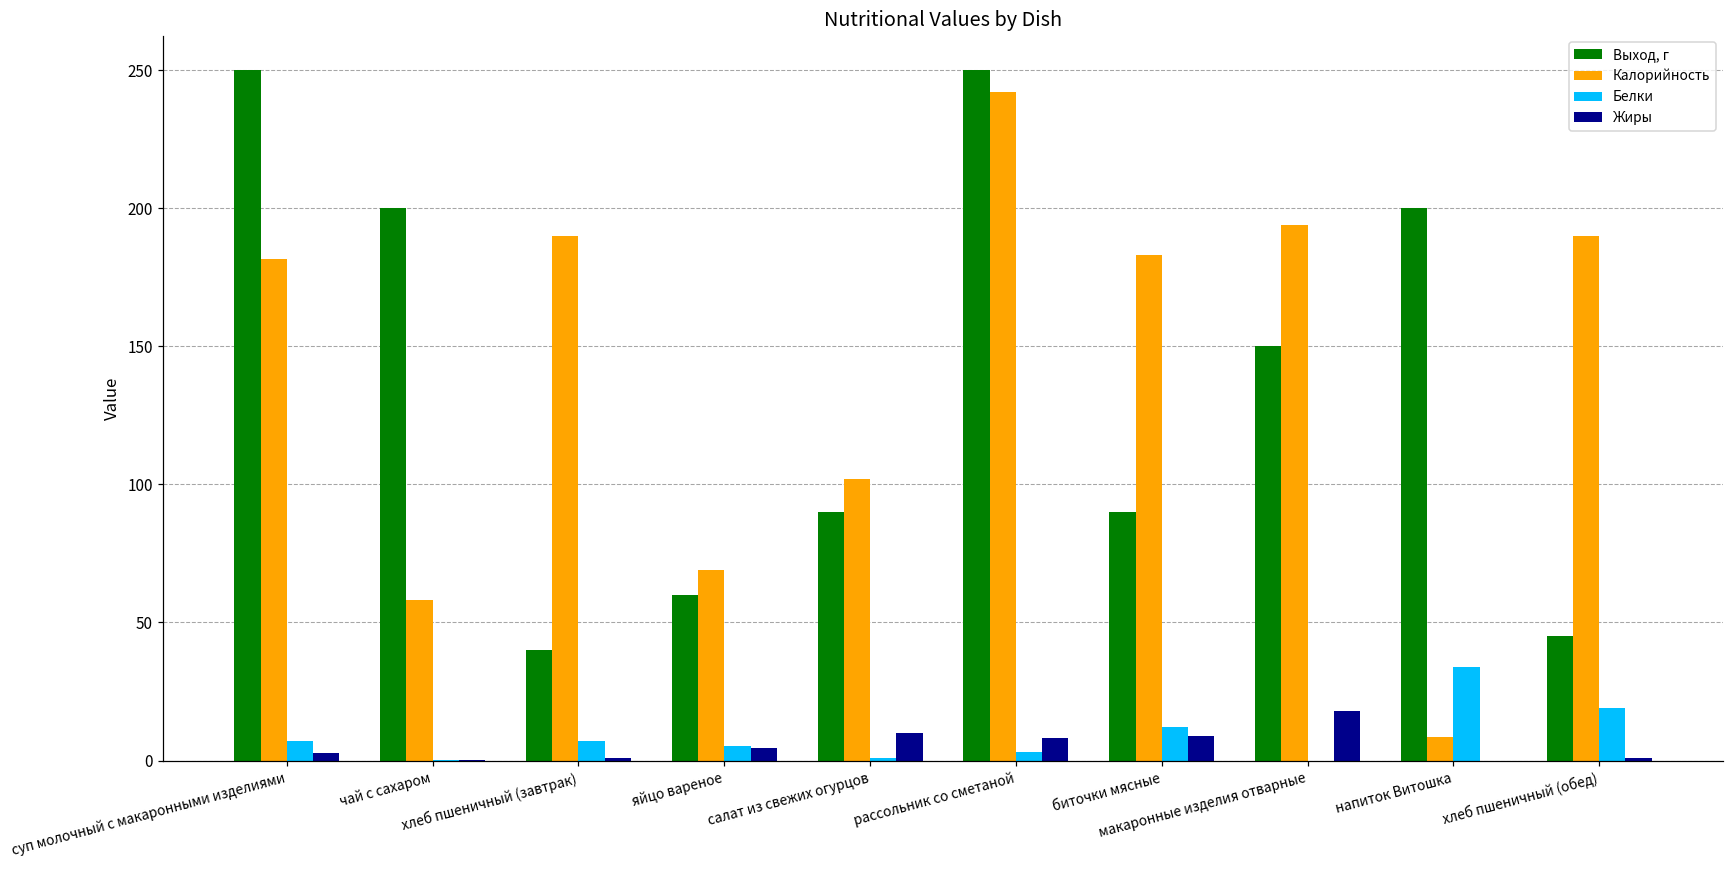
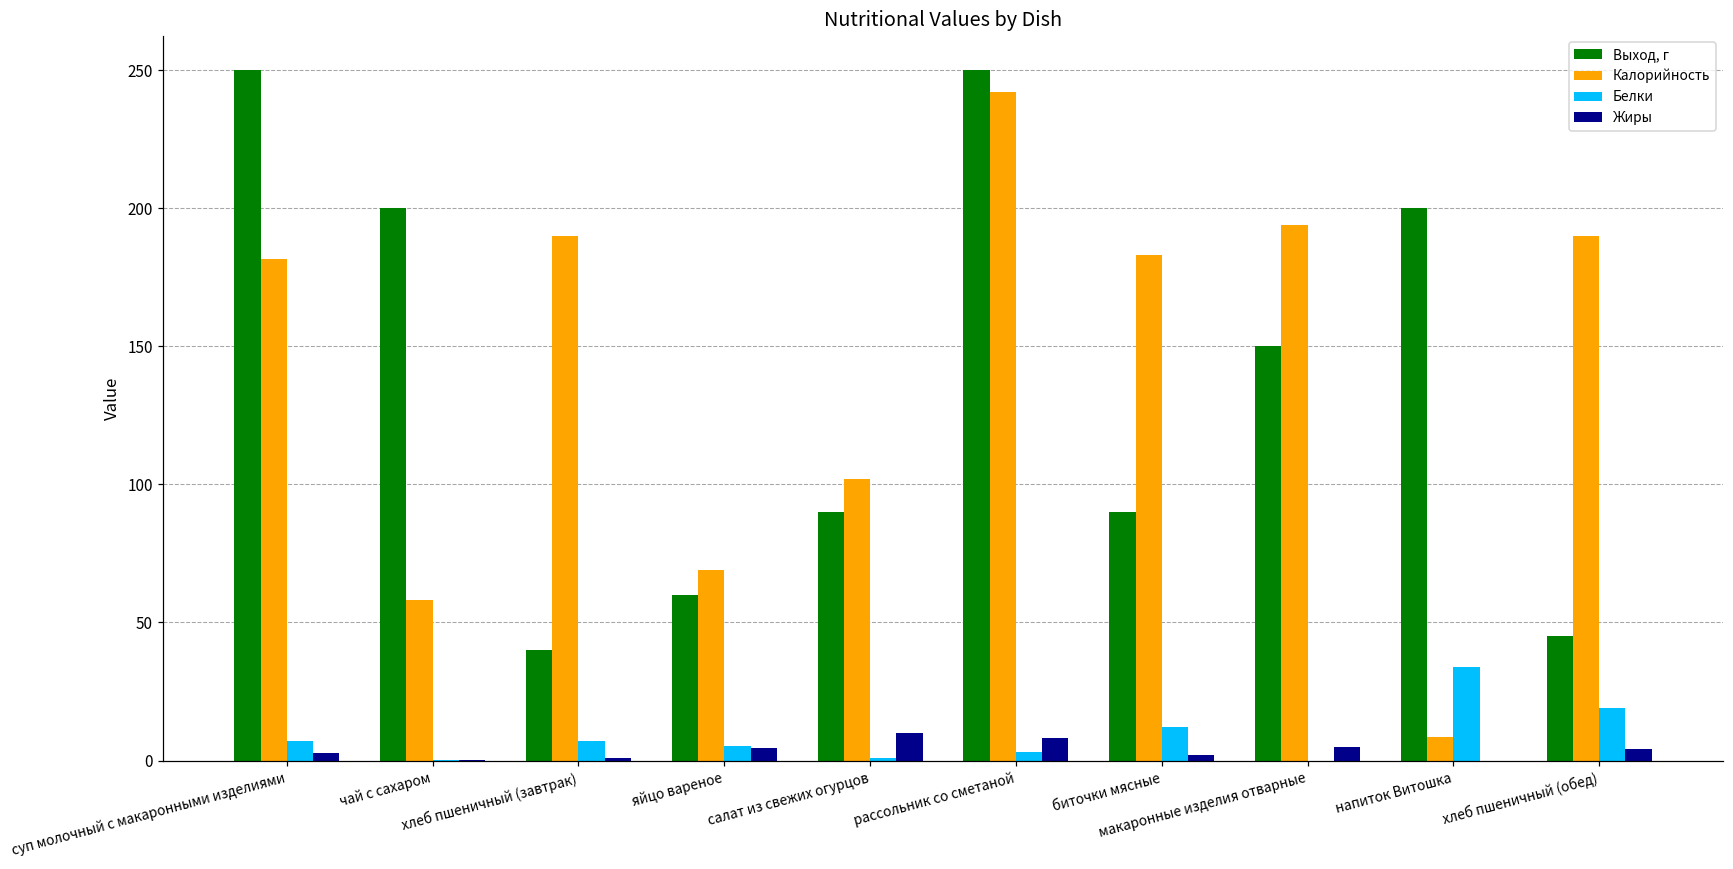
  {
    "Выход, г": {
      "суп молочный с макаронными изделиями": 250,
      "чай с сахаром": 200,
      "хлеб пшеничный (завтрак)": 40,
      "яйцо вареное": 60,
      "салат из свежих огурцов": 90,
      "рассольник со сметаной": 250,
      "биточки мясные": 90,
      "макаронные изделия отварные": 150,
      "напиток Витошка": 200,
      "хлеб пшеничный (обед)": 45
    },
    "Калорийность": {
      "суп молочный с макаронными изделиями": 182,
      "чай с сахаром": 58,
      "хлеб пшеничный (завтрак)": 190,
      "яйцо вареное": 69,
      "салат из свежих огурцов": 102,
      "рассольник со сметаной": 242,
      "биточки мясные": 183,
      "макаронные изделия отварные": 194,
      "напиток Витошка": 9,
      "хлеб пшеничный (обед)": 190
    },
    "Белки": {
      "суп молочный с макаронными изделиями": 7,
      "хлеб пшеничный (завтрак)": 7,
      "яйцо вареное": 5,
      "салат из свежих огурцов": 1,
      "рассольник со сметаной": 3,
      "биточки мясные": 12,
      "макаронные изделия отварные": 0,
      "напиток Витошка": 34,
      "хлеб пшеничный (обед)": 19
    },
    "Жиры": {
      "суп молочный с макаронными изделиями": 3,
      "яйцо вареное": 5,
      "салат из свежих огурцов": 10,
      "рассольник со сметаной": 8,
-     "биточки мясные": 9,
-     "макаронные изделия отварные": 18,
+     "биточки мясные": 2,
+     "макаронные изделия отварные": 5,
      "напиток Витошка": 0,
-     "хлеб пшеничный (обед)": 1
+     "хлеб пшеничный (обед)": 4
    }
  }
